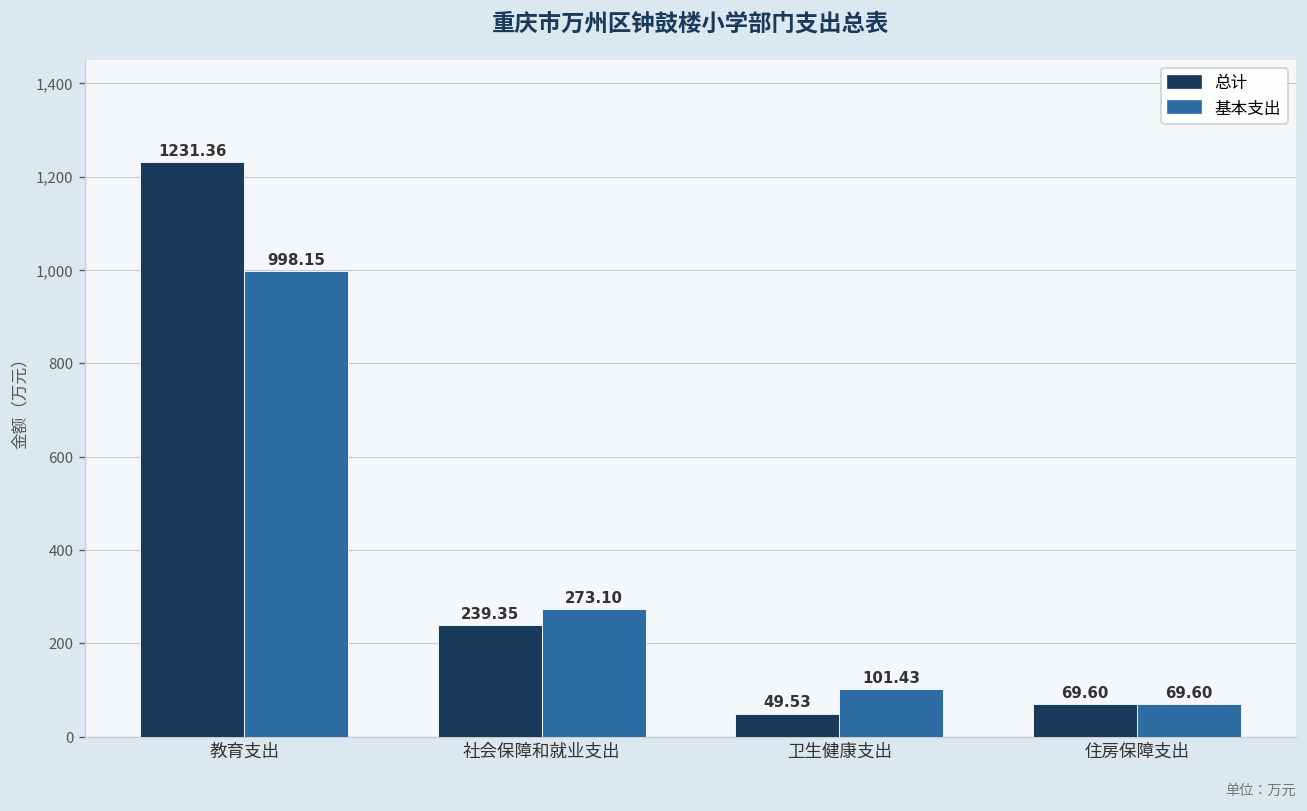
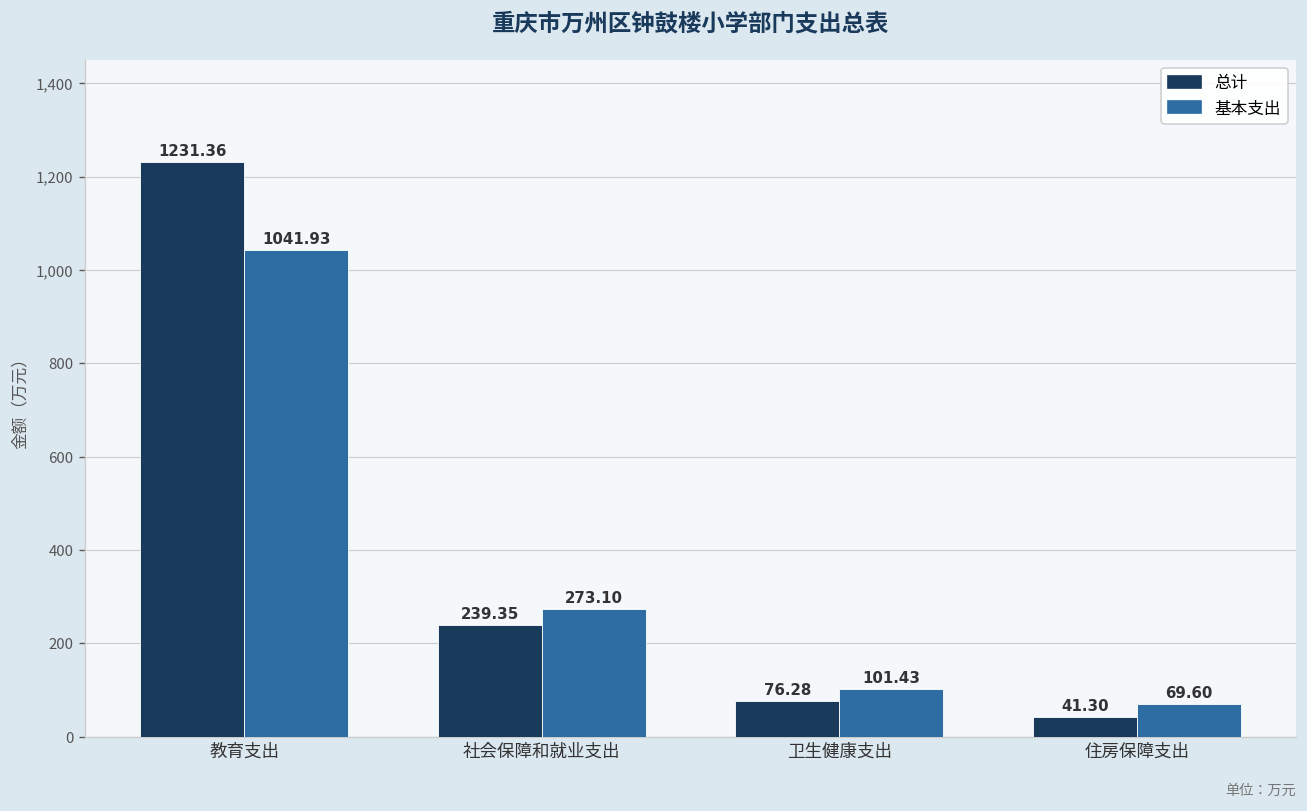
  {
    "总计": {
      "教育支出": 1231.36,
      "社会保障和就业支出": 239.35,
-     "卫生健康支出": 49.53,
-     "住房保障支出": 69.60
+     "卫生健康支出": 76.28,
+     "住房保障支出": 41.30
    },
    "基本支出": {
-     "教育支出": 998.15,
+     "教育支出": 1041.93,
      "社会保障和就业支出": 273.10,
      "卫生健康支出": 101.43,
      "住房保障支出": 69.60
    }
  }
